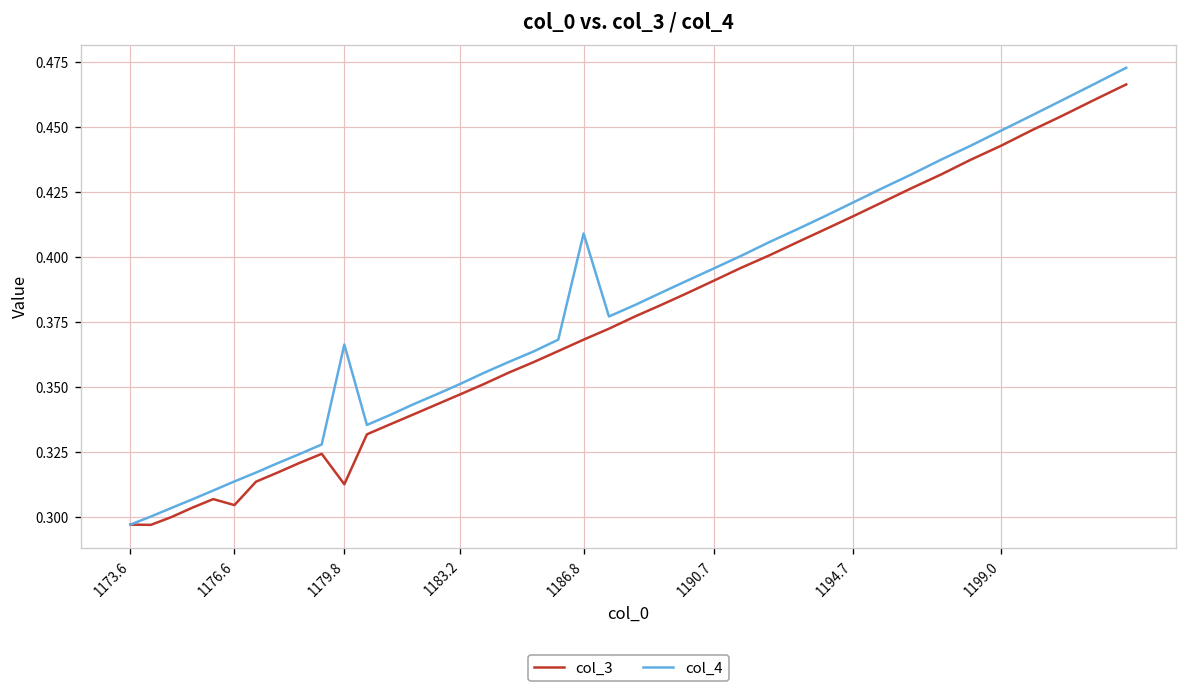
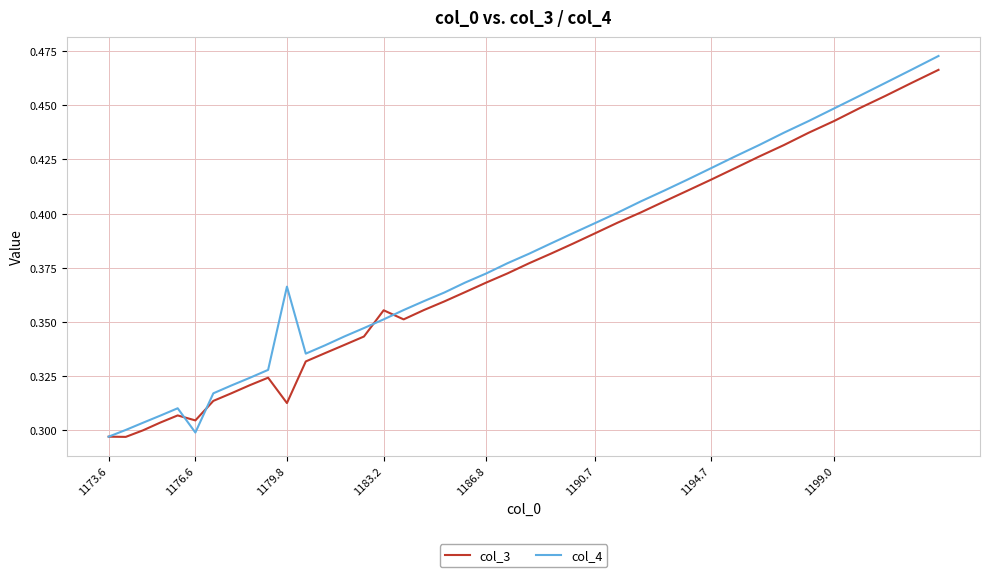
  {
    "col_3": {
      "1176.6": 0.305,
      "1179.8": 0.313,
-     "1183.2": 0.347,
+     "1183.2": 0.355,
      "1186.8": 0.368,
      "1190.7": 0.391,
      "1194.7": 0.416,
      "1199.0": 0.443
    },
    "col_4": {
-     "1176.6": 0.314,
+     "1176.6": 0.299,
      "1179.8": 0.366,
      "1183.2": 0.351,
-     "1186.8": 0.409,
+     "1186.8": 0.372,
      "1190.7": 0.396,
      "1194.7": 0.421,
      "1199.0": 0.449
    }
  }
